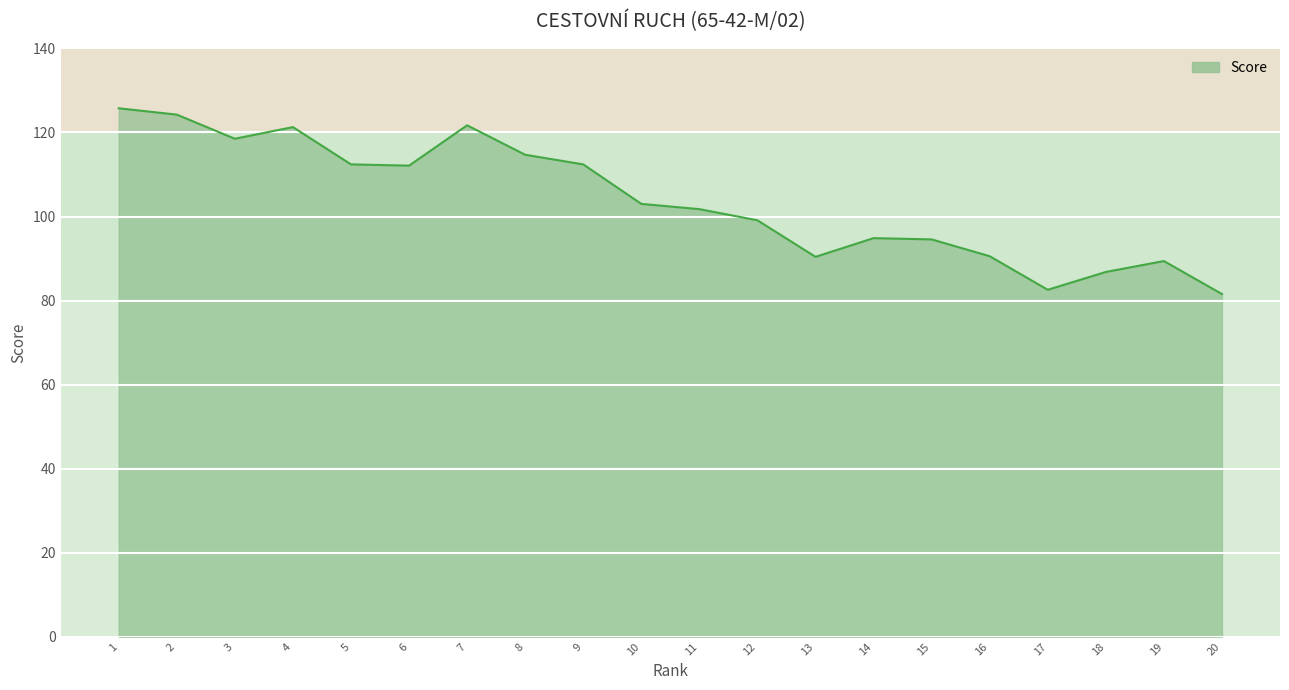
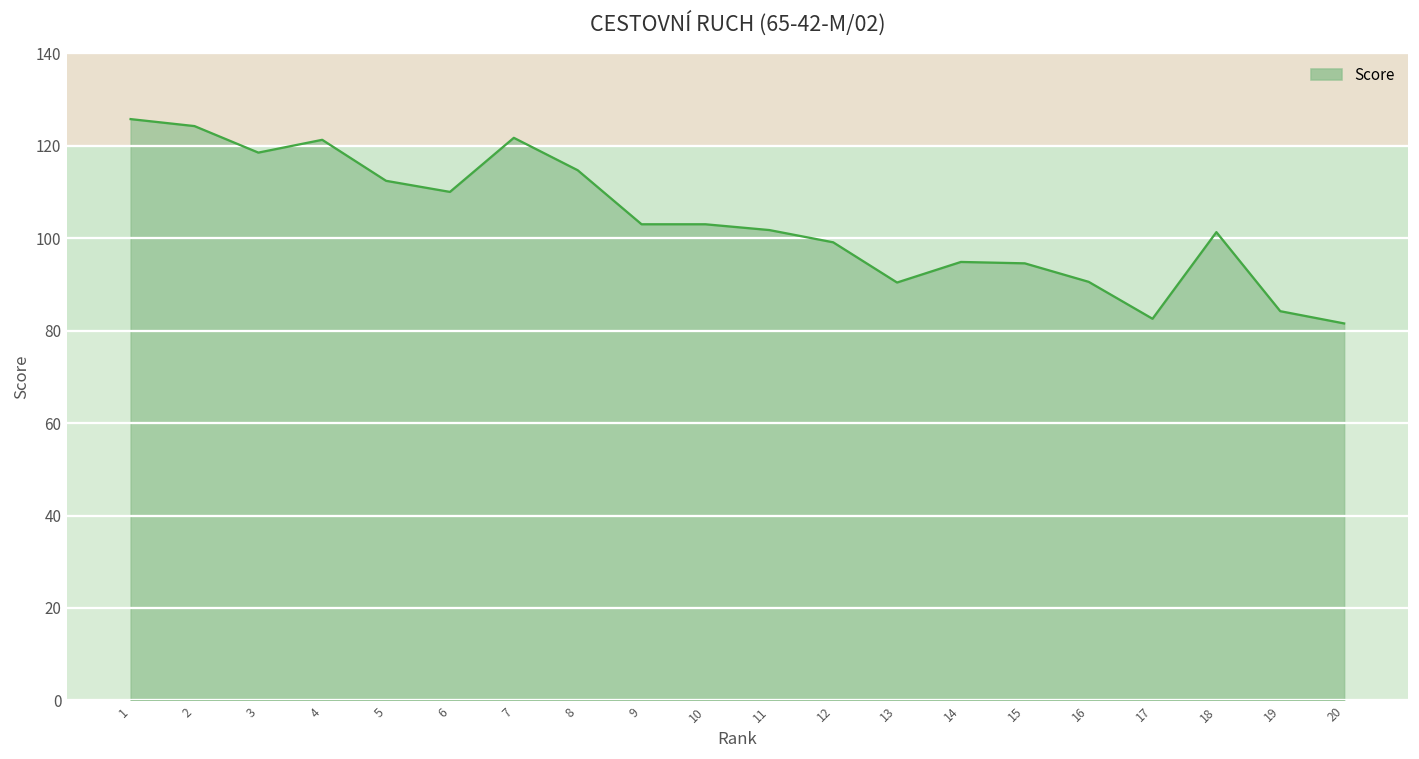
  {
    "1": 126,
    "2": 124,
    "3": 119,
    "4": 121,
    "5": 112,
-   "6": 112,
+   "6": 110,
    "7": 122,
    "8": 115,
-   "9": 112,
+   "9": 103,
    "10": 103,
    "11": 102,
    "12": 99,
    "13": 90,
    "14": 95,
    "15": 95,
    "16": 91,
    "17": 83,
-   "18": 87,
-   "19": 89,
+   "18": 101,
+   "19": 84,
    "20": 82
  }
